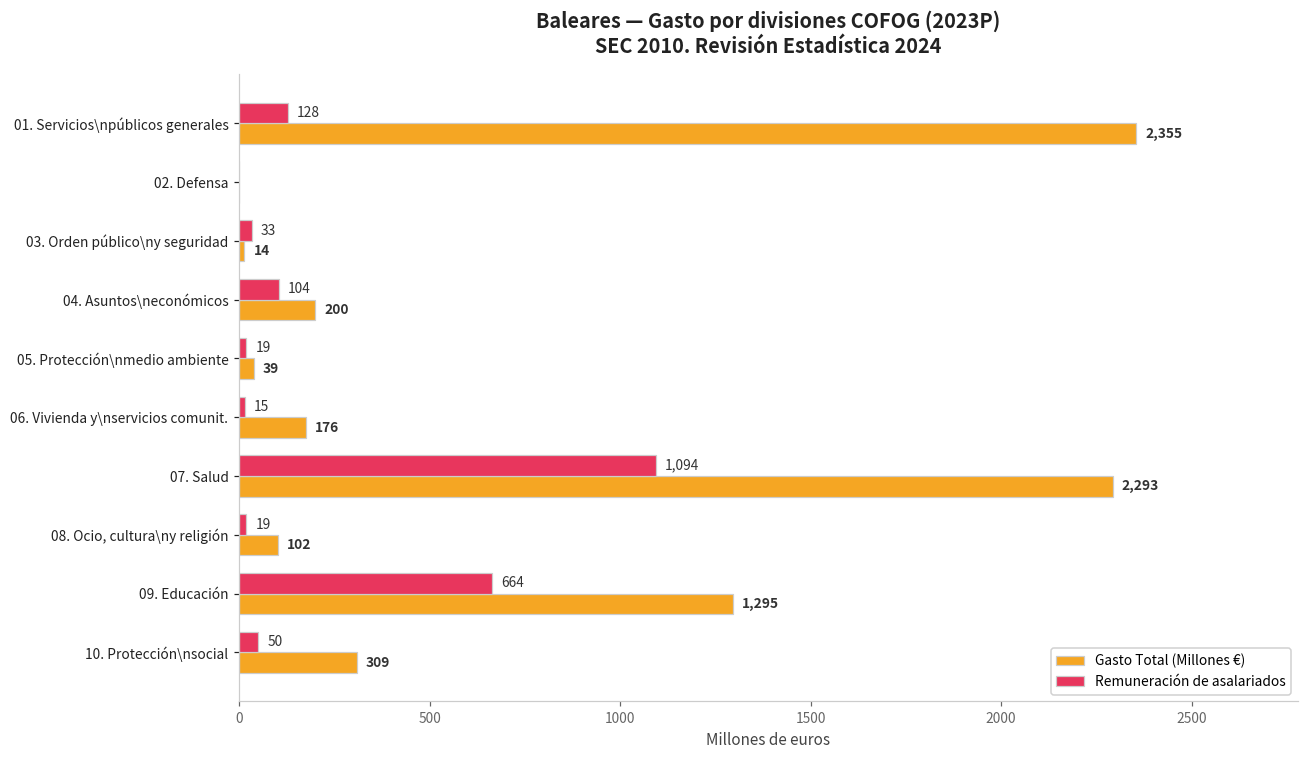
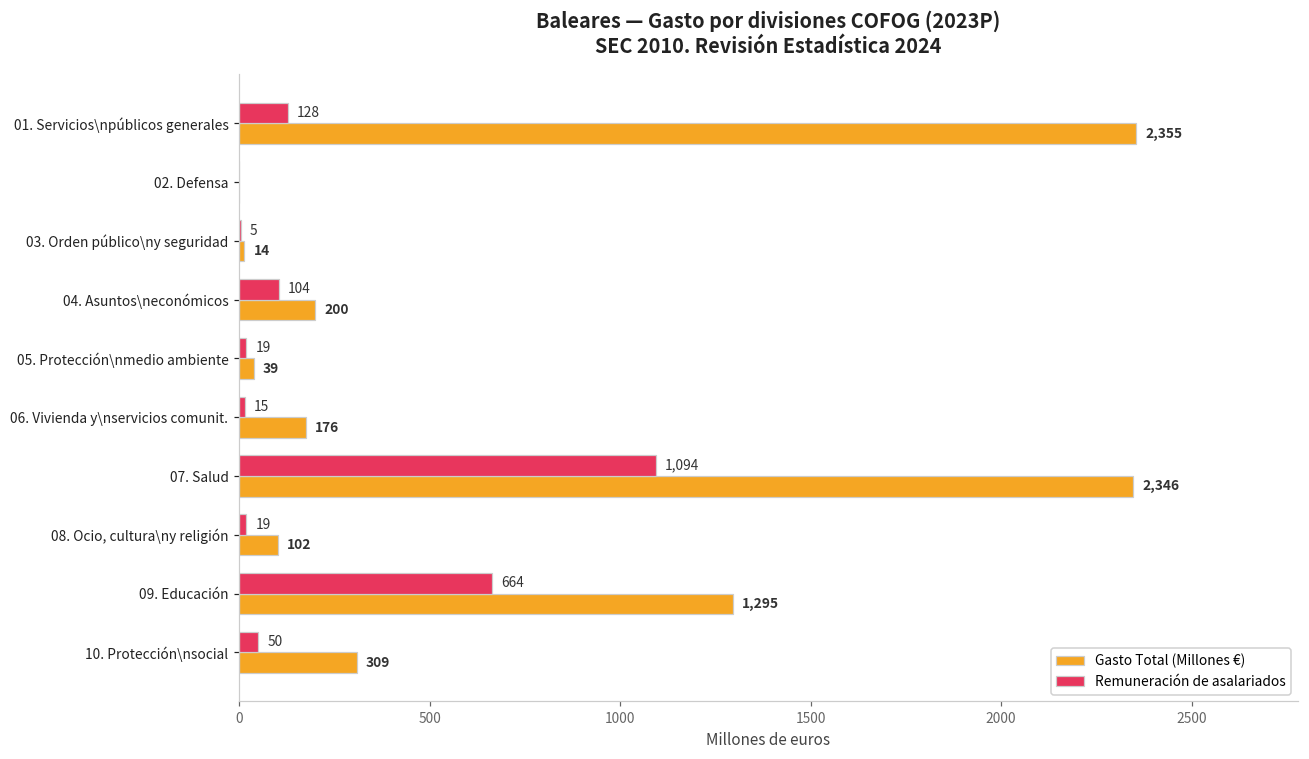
  {
    "Gasto Total (Millones €)": {
      "01. Servicios\\npúblicos generales": "2,355",
      "03. Orden público\\ny seguridad": "14",
      "04. Asuntos\\neconómicos": "200",
      "05. Protección\\nmedio ambiente": "39",
      "06. Vivienda y\\nservicios comunit.": "176",
-     "07. Salud": "2,293",
+     "07. Salud": "2,346",
      "08. Ocio, cultura\\ny religión": "102",
      "09. Educación": "1,295",
      "10. Protección\\nsocial": "309"
    },
    "Remuneración de asalariados": {
      "01. Servicios\\npúblicos generales": "128",
-     "03. Orden público\\ny seguridad": "33",
+     "03. Orden público\\ny seguridad": "5",
      "04. Asuntos\\neconómicos": "104",
      "05. Protección\\nmedio ambiente": "19",
      "06. Vivienda y\\nservicios comunit.": "15",
      "07. Salud": "1,094",
      "08. Ocio, cultura\\ny religión": "19",
      "09. Educación": "664",
      "10. Protección\\nsocial": "50"
    }
  }
